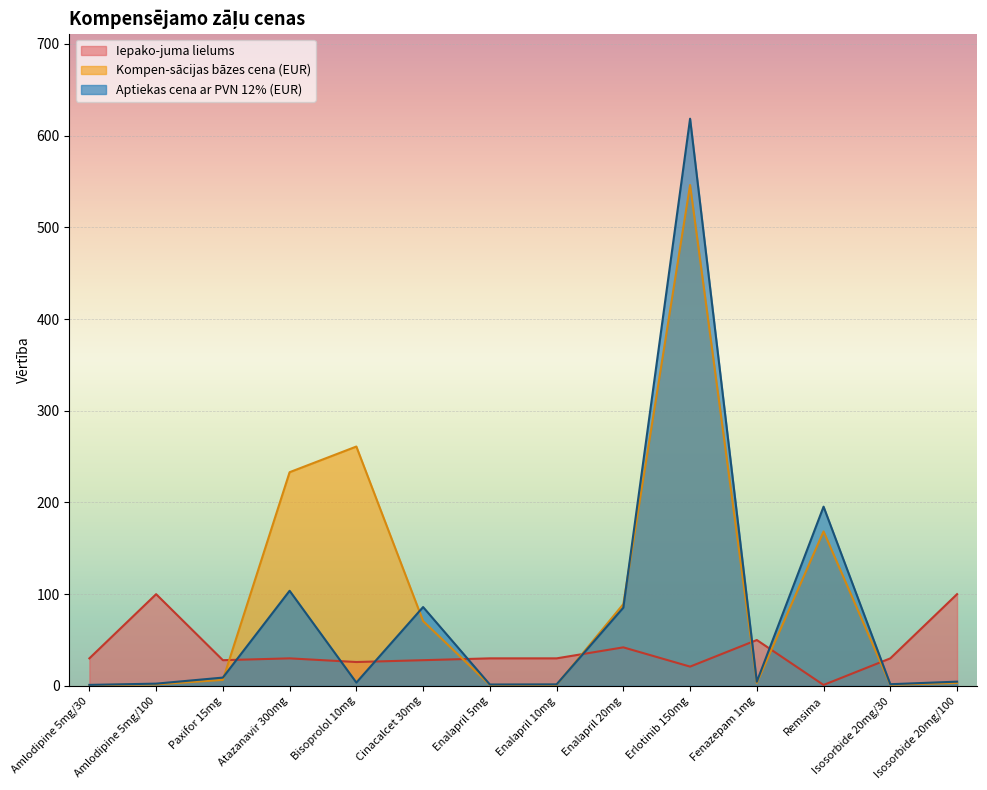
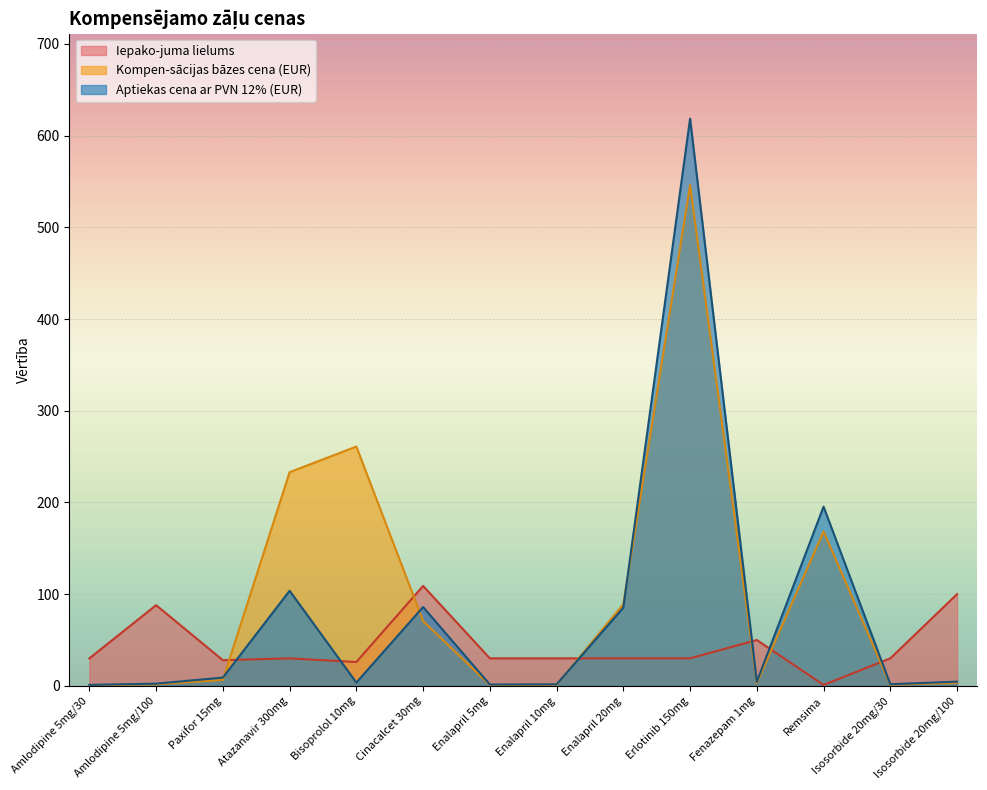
  {
    "Iepako-juma lielums": {
      "Amlodipine 5mg/30": 30,
-     "Amlodipine 5mg/100": 100,
+     "Amlodipine 5mg/100": 90,
      "Paxifor 15mg": 30,
      "Atazanavir 300mg": 30,
      "Bisoprolol 10mg": 30,
-     "Cinacalcet 30mg": 30,
+     "Cinacalcet 30mg": 110,
      "Enalapril 5mg": 30,
      "Enalapril 10mg": 30,
-     "Enalapril 20mg": 40,
-     "Erlotinib 150mg": 20,
+     "Enalapril 20mg": 30,
+     "Erlotinib 150mg": 30,
      "Fenazepam 1mg": 50,
      "Remsima": 0,
      "Isosorbide 20mg/30": 30,
      "Isosorbide 20mg/100": 100
    },
    "Kompen-sācijas bāzes cena (EUR)": {
      "Atazanavir 300mg": 230,
      "Bisoprolol 10mg": 260,
      "Cinacalcet 30mg": 70,
      "Enalapril 20mg": 90,
      "Erlotinib 150mg": 550,
      "Remsima": 170
    },
    "Aptiekas cena ar PVN 12% (EUR)": {
      "Atazanavir 300mg": 100,
      "Bisoprolol 10mg": 0,
      "Cinacalcet 30mg": 90,
      "Enalapril 20mg": 90,
      "Erlotinib 150mg": 620,
      "Remsima": 200
    }
  }
